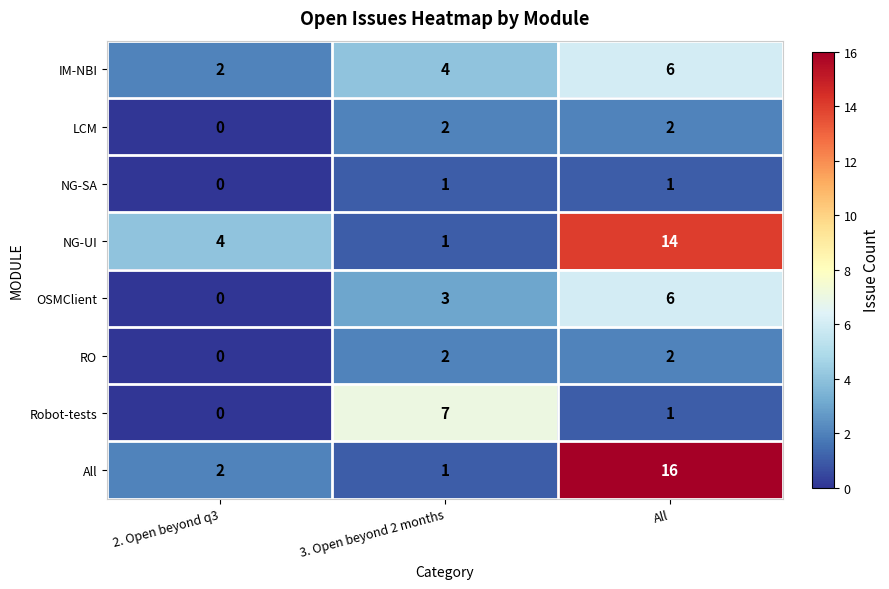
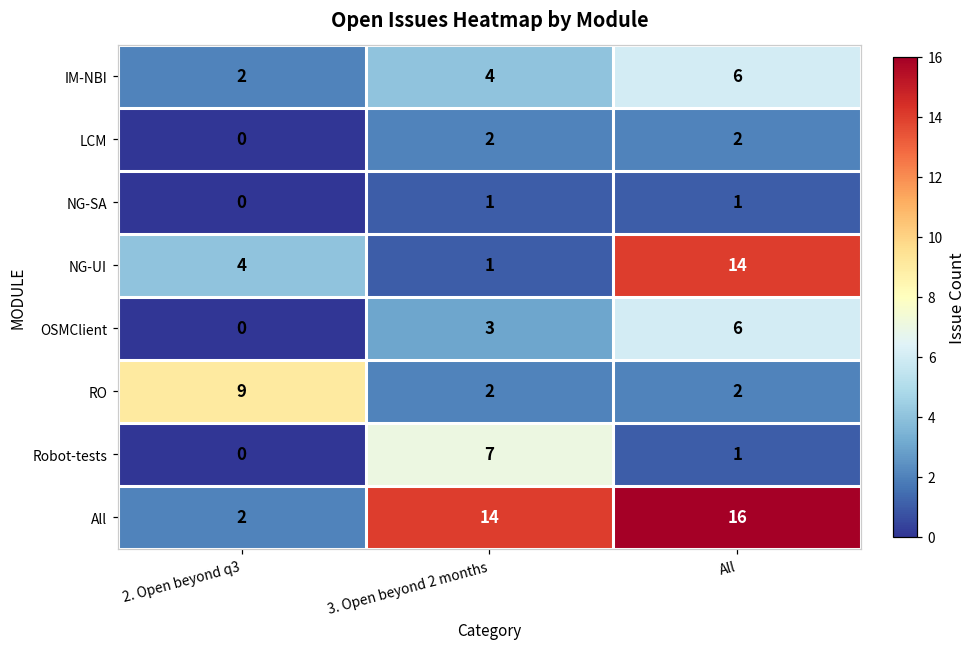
  {
    "IM-NBI": {
      "2. Open beyond q3": 2,
      "3. Open beyond 2 months": 4,
      "All": 6
    },
    "LCM": {
      "2. Open beyond q3": 0,
      "3. Open beyond 2 months": 2,
      "All": 2
    },
    "NG-SA": {
      "2. Open beyond q3": 0,
      "3. Open beyond 2 months": 1,
      "All": 1
    },
    "NG-UI": {
      "2. Open beyond q3": 4,
      "3. Open beyond 2 months": 1,
      "All": 14
    },
    "OSMClient": {
      "2. Open beyond q3": 0,
      "3. Open beyond 2 months": 3,
      "All": 6
    },
    "RO": {
-     "2. Open beyond q3": 0,
+     "2. Open beyond q3": 9,
      "3. Open beyond 2 months": 2,
      "All": 2
    },
    "Robot-tests": {
      "2. Open beyond q3": 0,
      "3. Open beyond 2 months": 7,
      "All": 1
    },
    "All": {
      "2. Open beyond q3": 2,
-     "3. Open beyond 2 months": 1,
+     "3. Open beyond 2 months": 14,
      "All": 16
    }
  }
